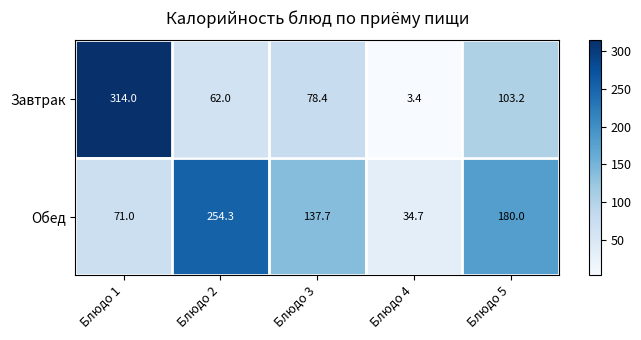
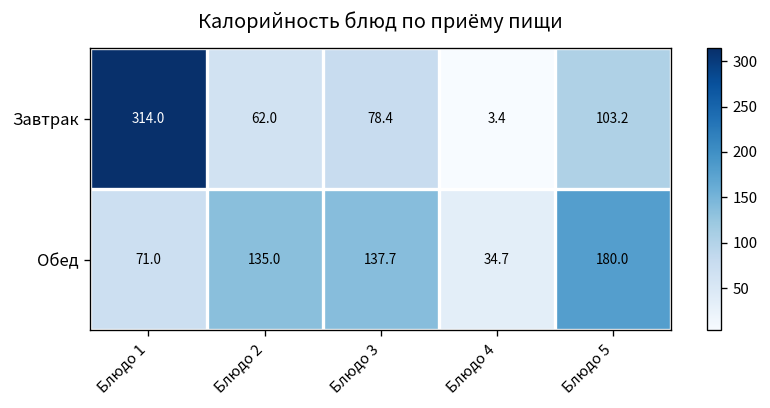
  {
    "Завтрак": {
      "Блюдо 1": 314.0,
      "Блюдо 2": 62.0,
      "Блюдо 3": 78.4,
      "Блюдо 4": 3.4,
      "Блюдо 5": 103.2
    },
    "Обед": {
      "Блюдо 1": 71.0,
-     "Блюдо 2": 254.3,
+     "Блюдо 2": 135.0,
      "Блюдо 3": 137.7,
      "Блюдо 4": 34.7,
      "Блюдо 5": 180.0
    }
  }
